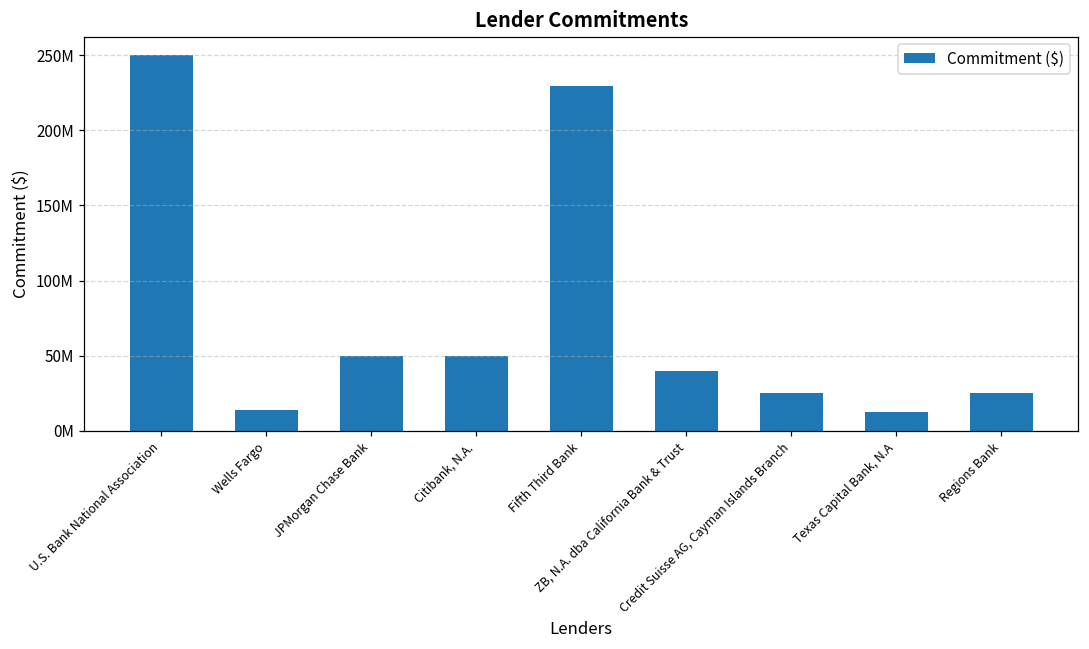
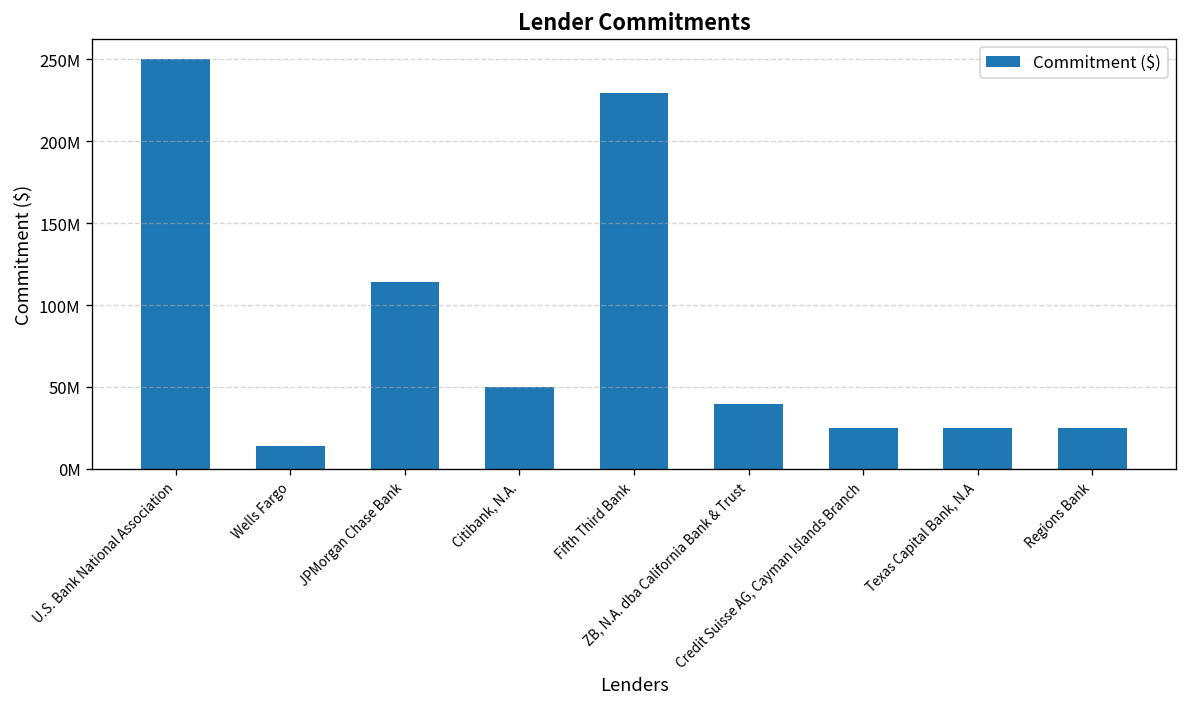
  {
    "U.S. Bank National Association": 250000000,
    "Wells Fargo": 14000000,
-   "JPMorgan Chase Bank": 50000000,
+   "JPMorgan Chase Bank": 114000000,
    "Citibank, N.A.": 50000000,
    "Fifth Third Bank": 230000000,
    "ZB, N.A. dba California Bank & Trust": 40000000,
    "Credit Suisse AG, Cayman Islands Branch": 25000000,
-   "Texas Capital Bank, N.A": 12000000,
+   "Texas Capital Bank, N.A": 25000000,
    "Regions Bank": 25000000
  }
